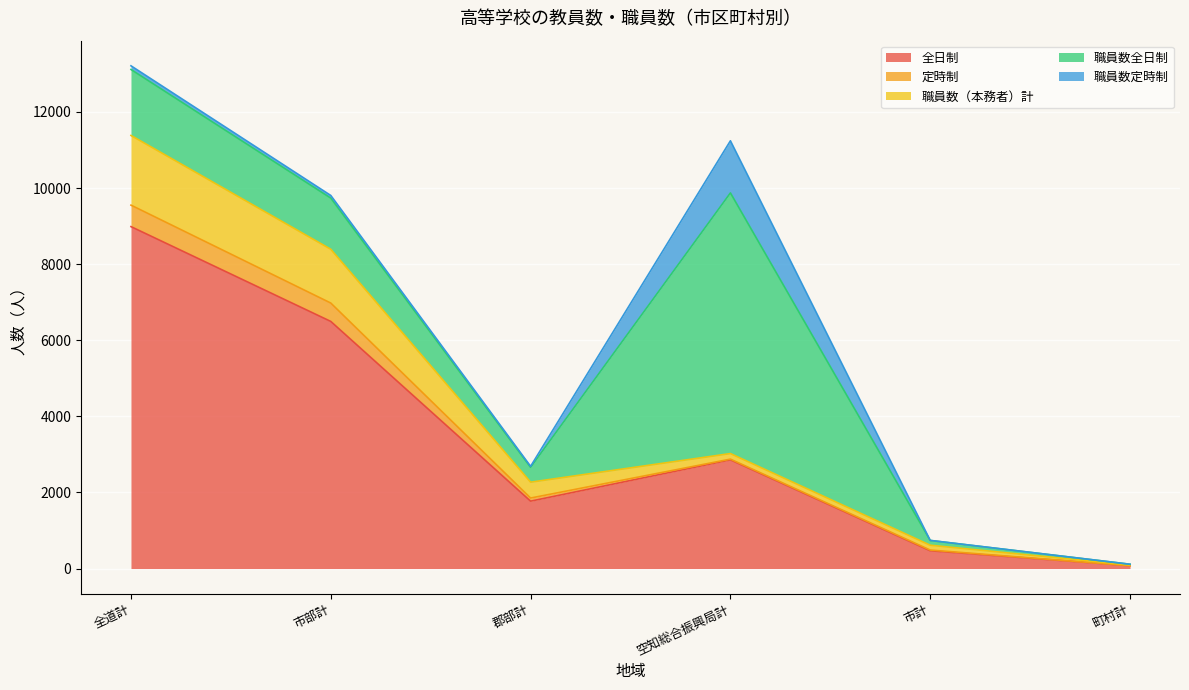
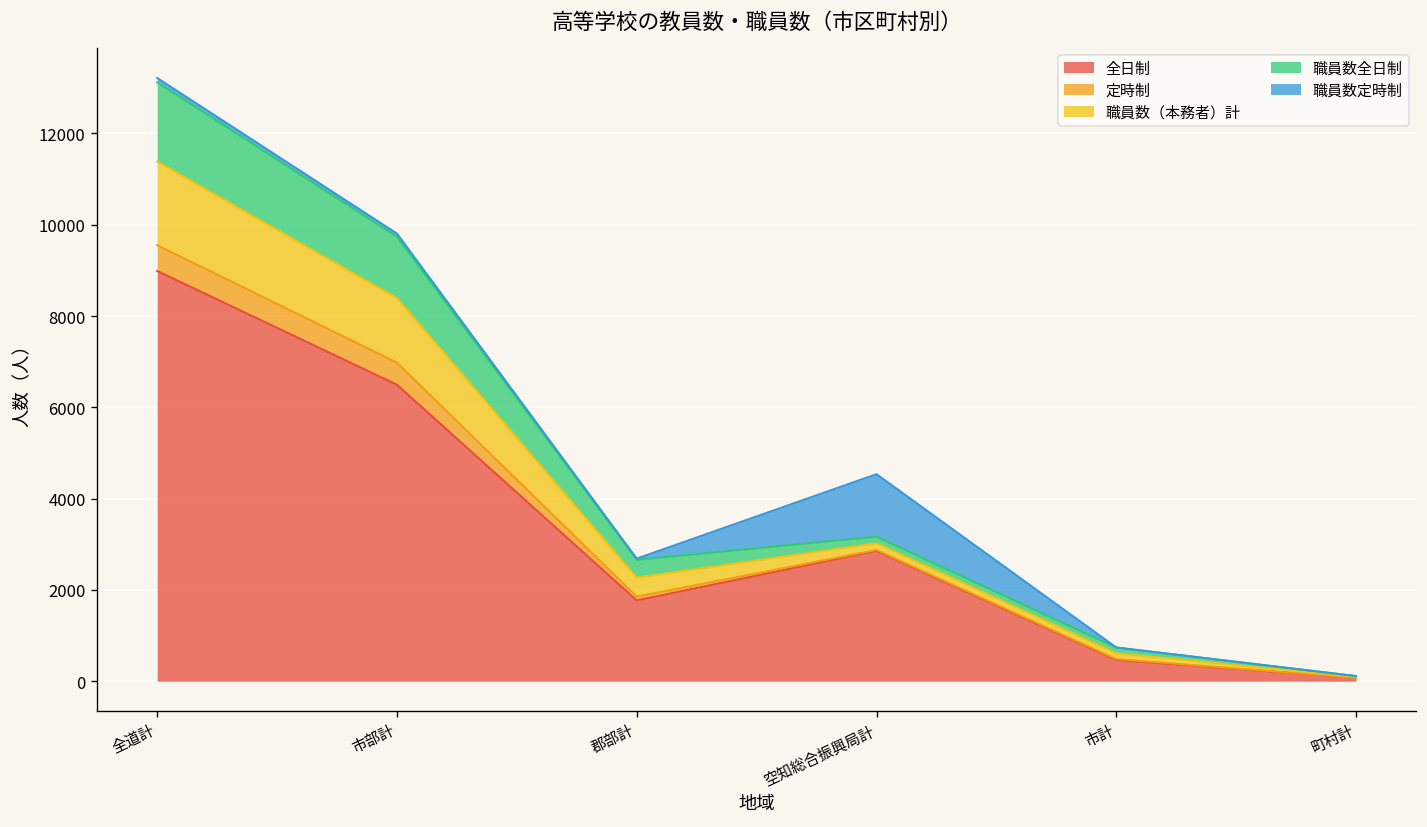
  {
    "全日制": {
      "全道計": 9000,
      "市部計": 6500,
      "郡部計": 1800
    },
    "職員数全日制": {
      "全道計": 1700,
      "市部計": 1300,
-     "空知総合振興局計": 6900
+     "空知総合振興局計": 100
    },
    "職員数定時制": {
      "全道計": 100,
      "市部計": 100,
      "空知総合振興局計": 1400
    }
  }
